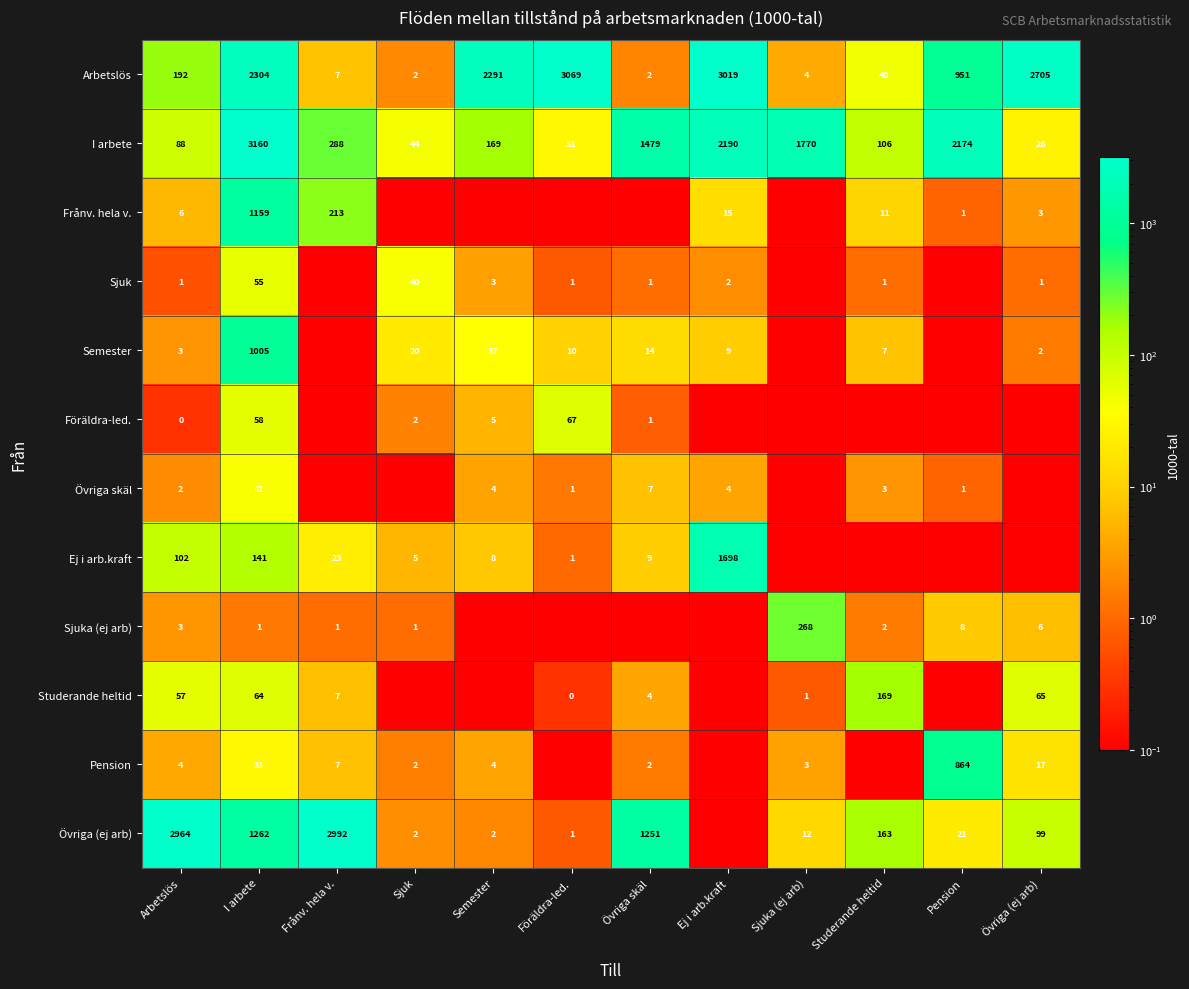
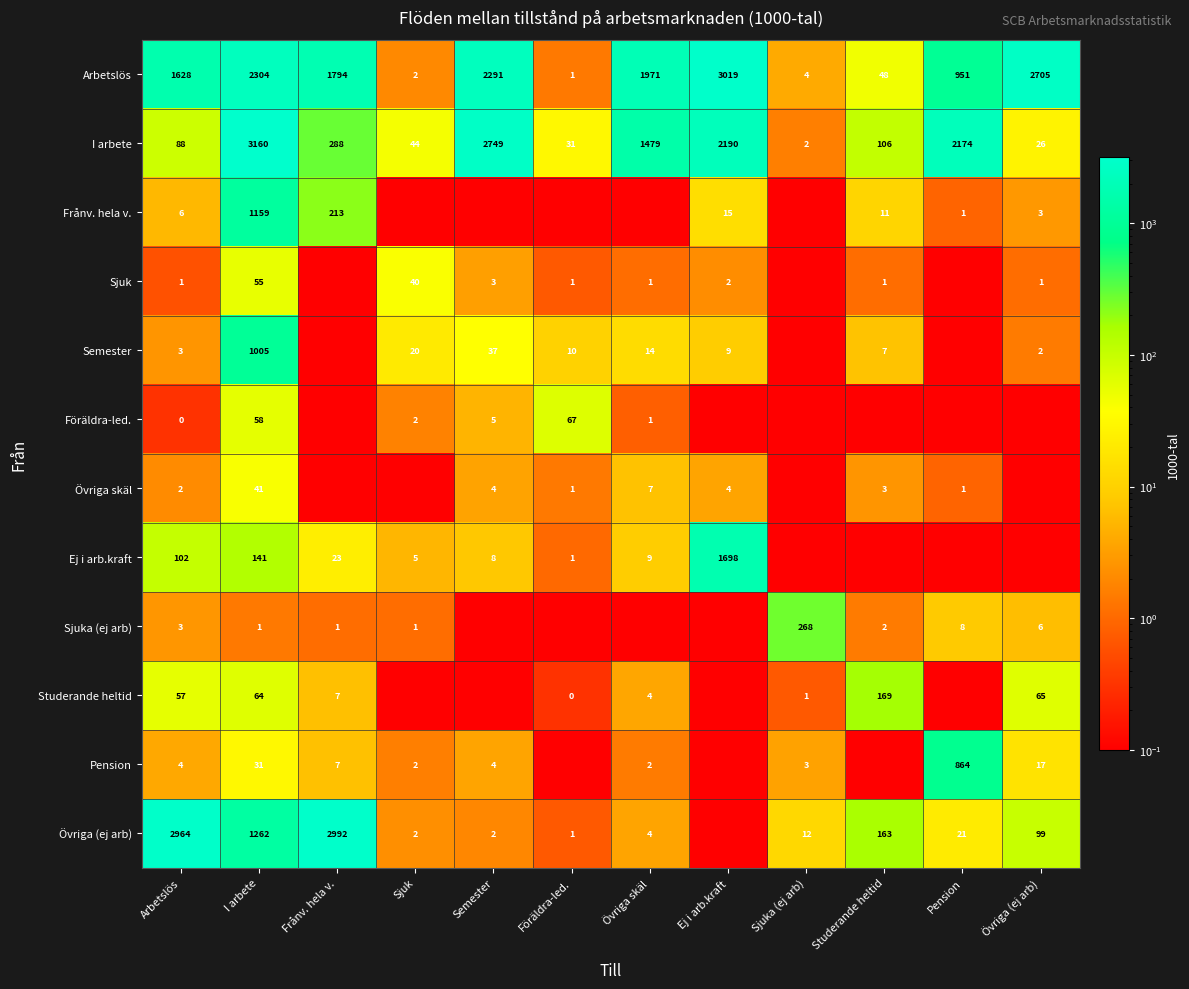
  {
    "Arbetslös": {
-     "Arbetslös": 192,
+     "Arbetslös": 1628,
      "I arbete": 2304,
-     "Frånv. hela v.": 7,
+     "Frånv. hela v.": 1794,
      "Sjuk": 2,
      "Semester": 2291,
-     "Föräldra-led.": 3069,
-     "Övriga skäl": 2,
+     "Föräldra-led.": 1,
+     "Övriga skäl": 1971,
      "Ej i arb.kraft": 3019,
      "Sjuka (ej arb)": 4,
      "Studerande heltid": 48,
      "Pension": 951,
      "Övriga (ej arb)": 2705
    },
    "I arbete": {
      "Arbetslös": 88,
      "I arbete": 3160,
      "Frånv. hela v.": 288,
      "Sjuk": 44,
-     "Semester": 169,
+     "Semester": 2749,
      "Föräldra-led.": 31,
      "Övriga skäl": 1479,
      "Ej i arb.kraft": 2190,
-     "Sjuka (ej arb)": 1770,
+     "Sjuka (ej arb)": 2,
      "Studerande heltid": 106,
      "Pension": 2174,
      "Övriga (ej arb)": 26
    },
    "Frånv. hela v.": {
      "Arbetslös": 6,
      "I arbete": 1159,
      "Frånv. hela v.": 213,
      "Ej i arb.kraft": 15,
      "Studerande heltid": 11,
      "Pension": 1,
      "Övriga (ej arb)": 3
    },
    "Sjuk": {
      "Arbetslös": 1,
      "I arbete": 55,
      "Sjuk": 40,
      "Semester": 3,
      "Föräldra-led.": 1,
      "Övriga skäl": 1,
      "Ej i arb.kraft": 2,
      "Studerande heltid": 1,
      "Övriga (ej arb)": 1
    },
    "Semester": {
      "Arbetslös": 3,
      "I arbete": 1005,
      "Sjuk": 20,
      "Semester": 37,
      "Föräldra-led.": 10,
      "Övriga skäl": 14,
      "Ej i arb.kraft": 9,
      "Studerande heltid": 7,
      "Övriga (ej arb)": 2
    },
    "Föräldra-led.": {
      "Arbetslös": 0,
      "I arbete": 58,
      "Sjuk": 2,
      "Semester": 5,
      "Föräldra-led.": 67,
      "Övriga skäl": 1
    },
    "Övriga skäl": {
      "Arbetslös": 2,
      "I arbete": 41,
      "Semester": 4,
      "Föräldra-led.": 1,
      "Övriga skäl": 7,
      "Ej i arb.kraft": 4,
      "Studerande heltid": 3,
      "Pension": 1
    },
    "Ej i arb.kraft": {
      "Arbetslös": 102,
      "I arbete": 141,
      "Frånv. hela v.": 23,
      "Sjuk": 5,
      "Semester": 8,
      "Föräldra-led.": 1,
      "Övriga skäl": 9,
      "Ej i arb.kraft": 1698
    },
    "Sjuka (ej arb)": {
      "Arbetslös": 3,
      "I arbete": 1,
      "Frånv. hela v.": 1,
      "Sjuk": 1,
      "Sjuka (ej arb)": 268,
      "Studerande heltid": 2,
      "Pension": 8,
      "Övriga (ej arb)": 6
    },
    "Studerande heltid": {
      "Arbetslös": 57,
      "I arbete": 64,
      "Frånv. hela v.": 7,
      "Föräldra-led.": 0,
      "Övriga skäl": 4,
      "Sjuka (ej arb)": 1,
      "Studerande heltid": 169,
      "Övriga (ej arb)": 65
    },
    "Pension": {
      "Arbetslös": 4,
      "I arbete": 31,
      "Frånv. hela v.": 7,
      "Sjuk": 2,
      "Semester": 4,
      "Övriga skäl": 2,
      "Sjuka (ej arb)": 3,
      "Pension": 864,
      "Övriga (ej arb)": 17
    },
    "Övriga (ej arb)": {
      "Arbetslös": 2964,
      "I arbete": 1262,
      "Frånv. hela v.": 2992,
      "Sjuk": 2,
      "Semester": 2,
      "Föräldra-led.": 1,
-     "Övriga skäl": 1251,
+     "Övriga skäl": 4,
      "Sjuka (ej arb)": 12,
      "Studerande heltid": 163,
      "Pension": 21,
      "Övriga (ej arb)": 99
    }
  }
